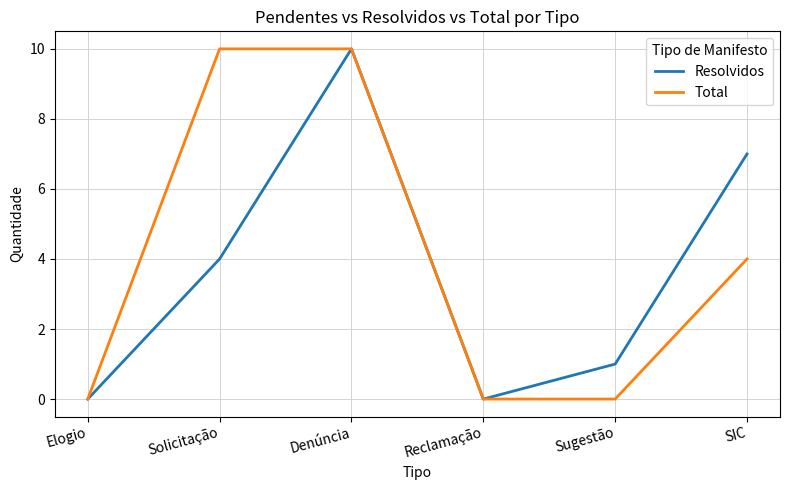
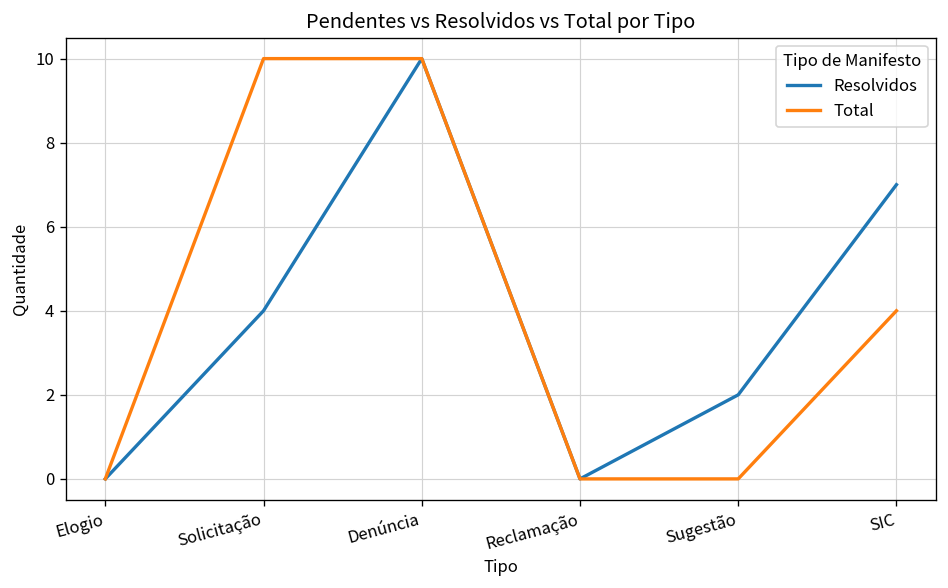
  {
    "Resolvidos": {
      "Solicitação": 4,
-     "Sugestão": 1,
+     "Sugestão": 2,
      "SIC": 7
    },
    "Total": {
      "Solicitação": 10,
      "Sugestão": 0,
      "SIC": 4
    }
  }
